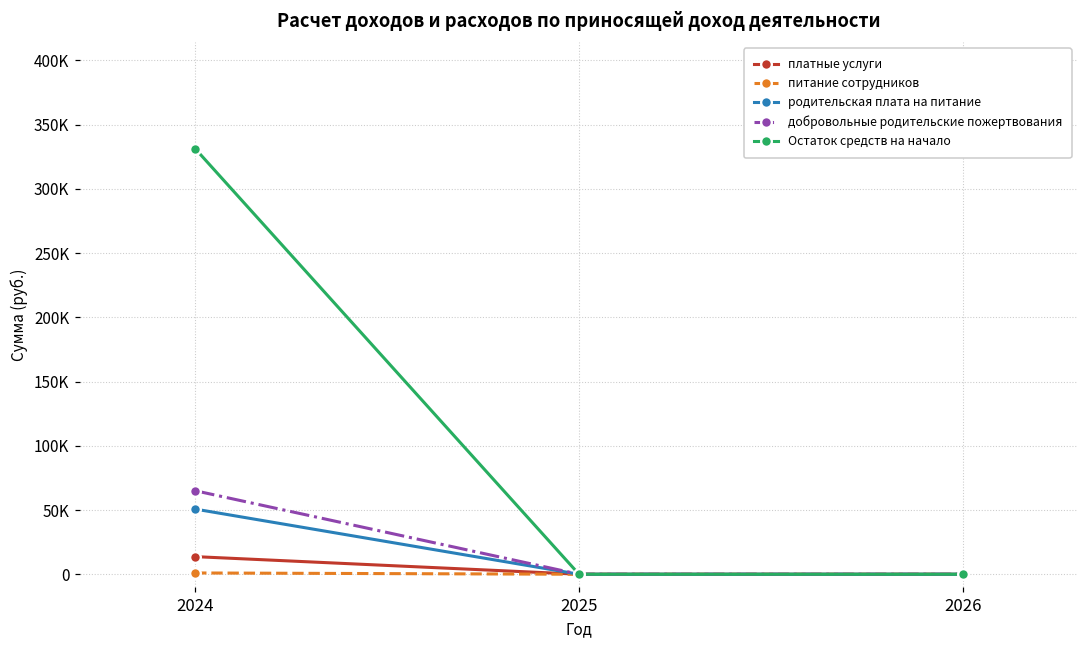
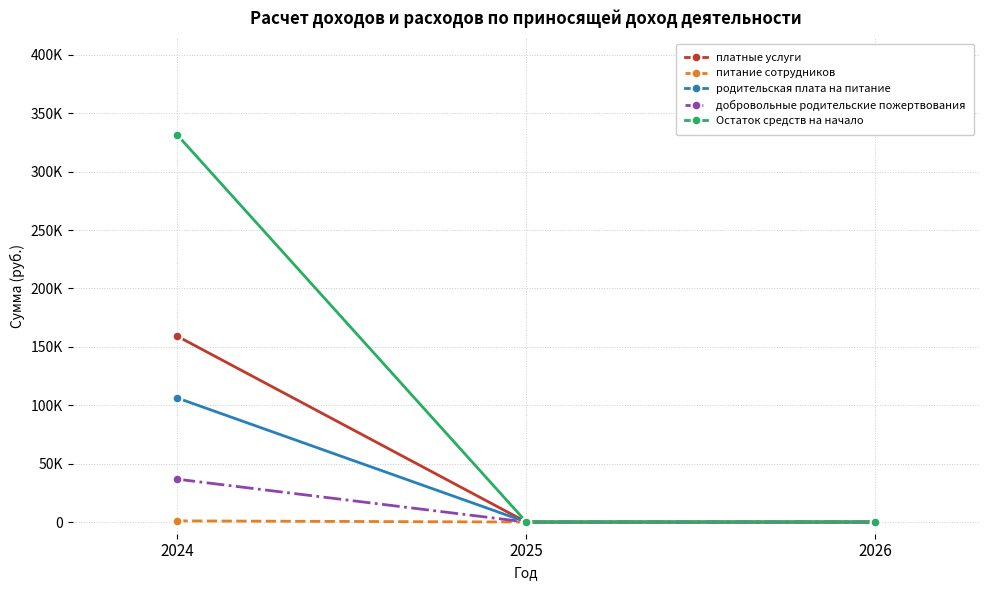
  {
    "платные услуги": {
-     "2024": 14000
+     "2024": 159000
    },
    "питание сотрудников": {
      "2024": 1000
    },
    "родительская плата на питание": {
-     "2024": 51000
+     "2024": 106000
    },
    "добровольные родительские пожертвования": {
-     "2024": 65000
+     "2024": 37000
    },
    "Остаток средств на начало": {
      "2024": 331000
    }
  }
